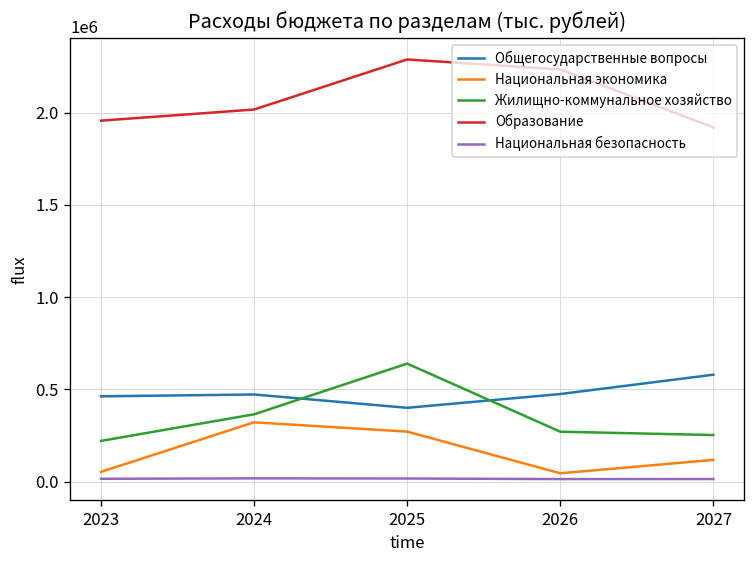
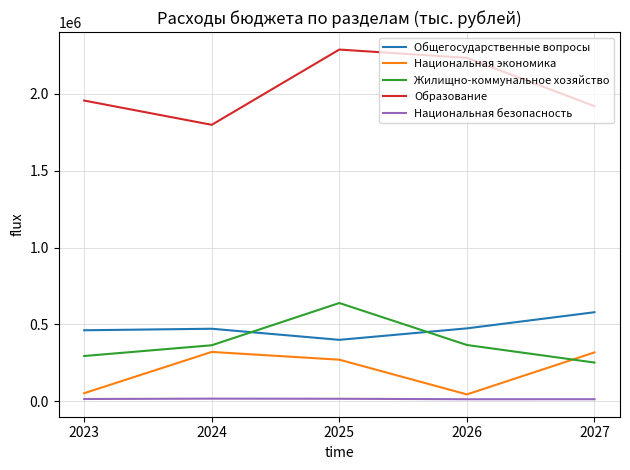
  {
    "Общегосударственные вопросы": {
      "2023": 460000,
      "2024": 470000,
      "2025": 400000,
      "2026": 470000,
      "2027": 580000
    },
    "Национальная экономика": {
      "2023": 50000,
      "2024": 320000,
      "2025": 270000,
      "2026": 50000,
-     "2027": 120000
+     "2027": 320000
    },
    "Жилищно-коммунальное хозяйство": {
-     "2023": 220000,
+     "2023": 290000,
      "2024": 360000,
      "2025": 640000,
-     "2026": 270000,
+     "2026": 370000,
      "2027": 250000
    },
    "Образование": {
      "2023": 1960000,
-     "2024": 2020000,
+     "2024": 1800000,
      "2025": 2290000
    },
    "Национальная безопасность": {
      "2023": 20000,
      "2024": 20000,
      "2025": 20000,
      "2026": 10000,
      "2027": 10000
    }
  }
